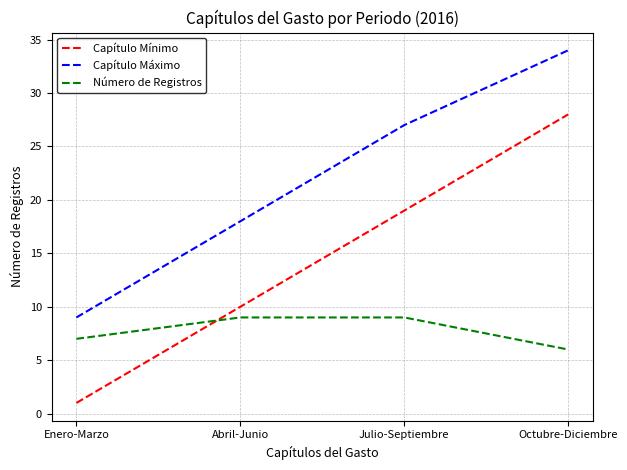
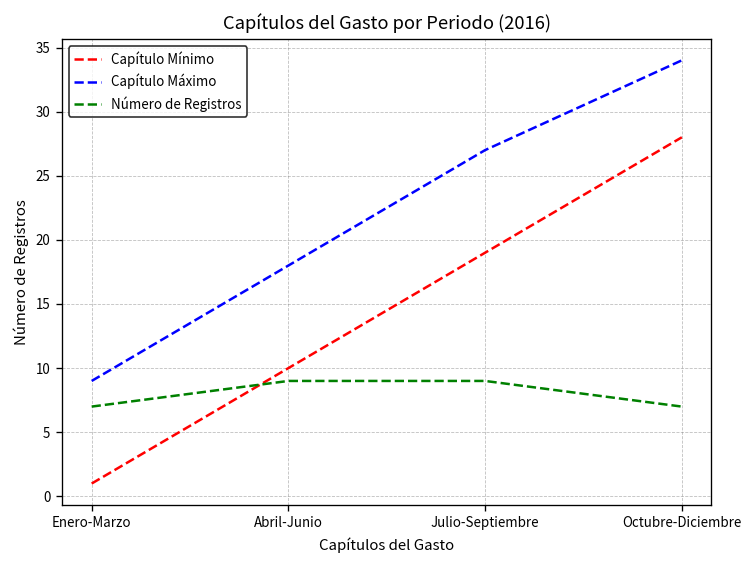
  {
    "Capítulo Mínimo": {
      "Enero-Marzo": 1,
      "Abril-Junio": 10,
      "Julio-Septiembre": 19,
      "Octubre-Diciembre": 28
    },
    "Capítulo Máximo": {
      "Enero-Marzo": 9,
      "Abril-Junio": 18,
      "Julio-Septiembre": 27,
      "Octubre-Diciembre": 34
    },
    "Número de Registros": {
      "Enero-Marzo": 7,
      "Abril-Junio": 9,
      "Julio-Septiembre": 9,
-     "Octubre-Diciembre": 6
+     "Octubre-Diciembre": 7
    }
  }
